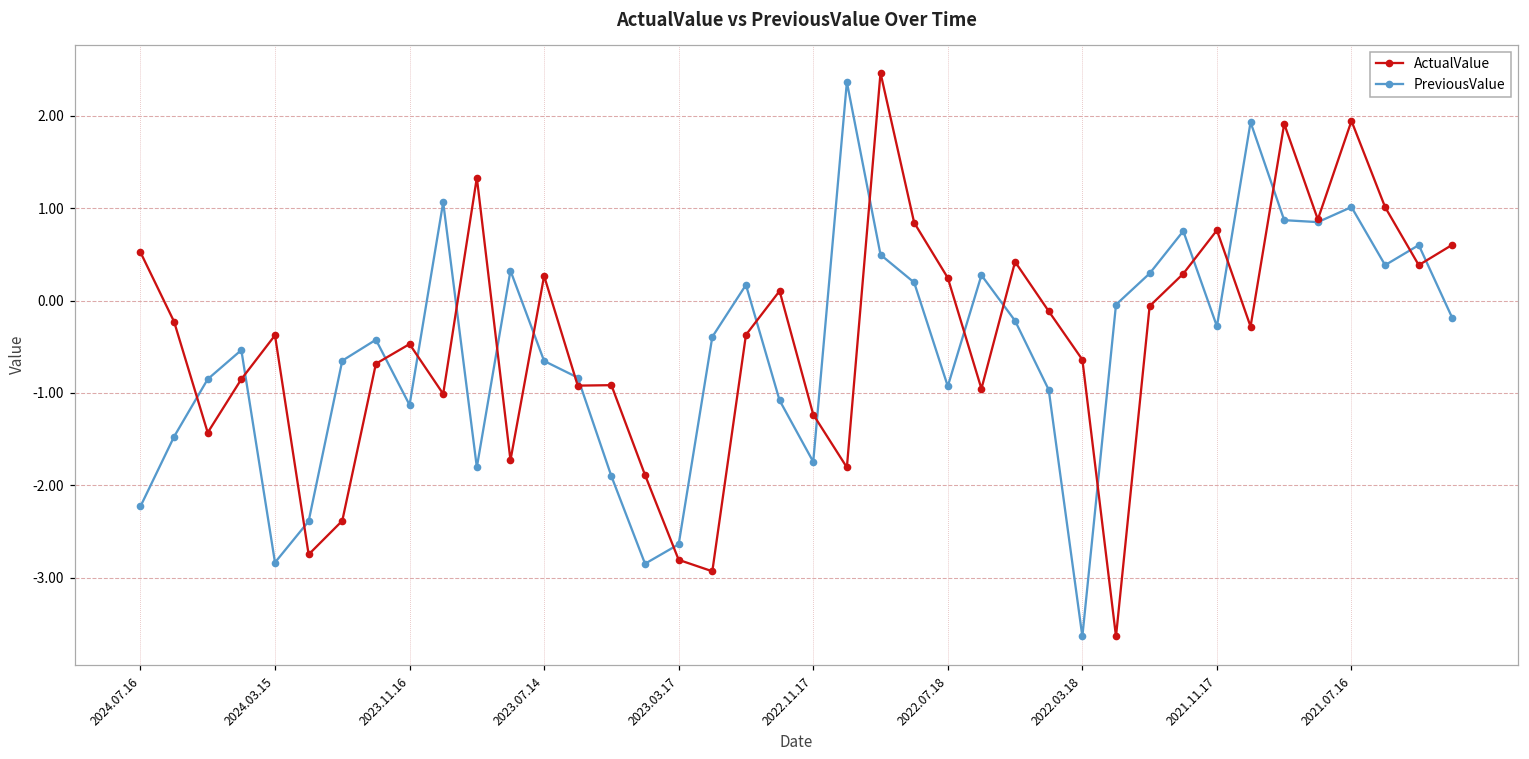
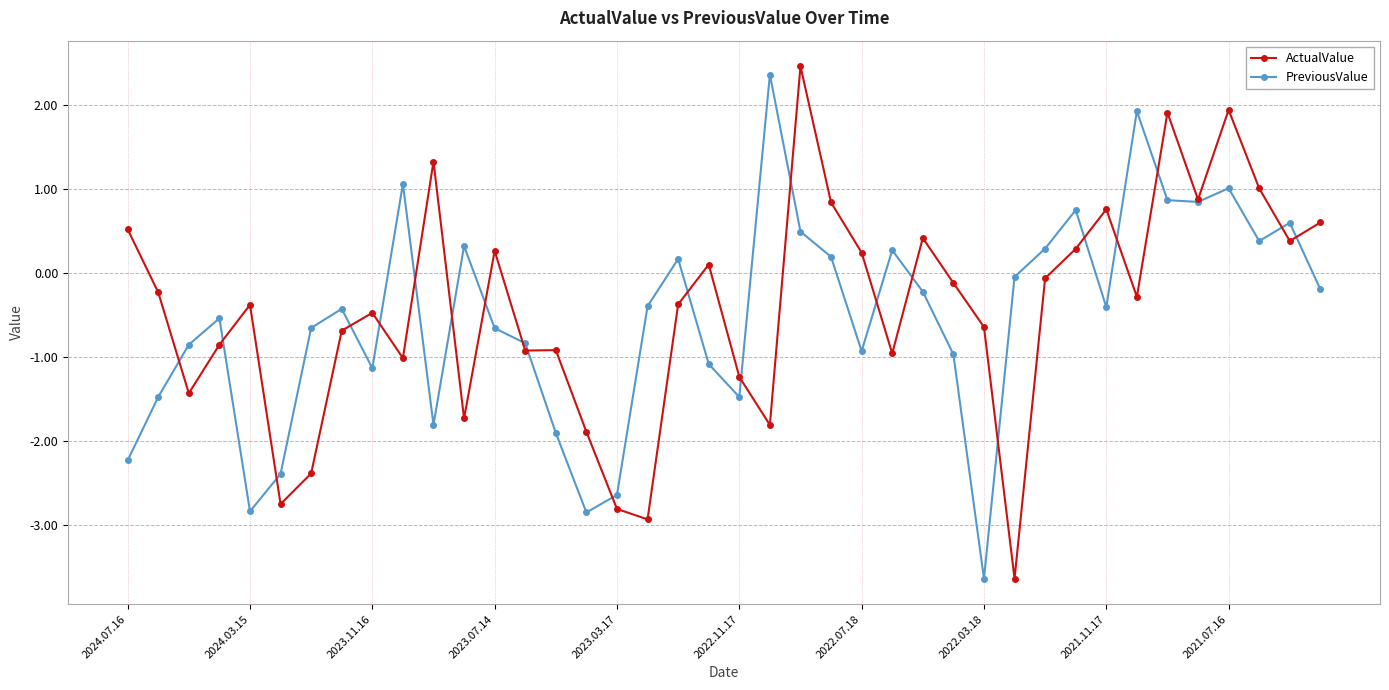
  {
    "ActualValue": {
      "2024.07.16": 0.5,
      "2024.03.15": -0.4,
      "2023.11.16": -0.5,
      "2023.07.14": 0.3,
      "2023.03.17": -2.8,
      "2022.11.17": -1.2,
      "2022.07.18": 0.2,
      "2022.03.18": -0.6,
      "2021.11.17": 0.8,
      "2021.07.16": 1.9
    },
    "PreviousValue": {
      "2024.07.16": -2.2,
      "2024.03.15": -2.8,
      "2023.11.16": -1.1,
      "2023.07.14": -0.7,
      "2023.03.17": -2.6,
-     "2022.11.17": -1.7,
+     "2022.11.17": -1.5,
      "2022.07.18": -0.9,
      "2022.03.18": -3.6,
-     "2021.11.17": -0.3,
+     "2021.11.17": -0.4,
      "2021.07.16": 1.0
    }
  }
